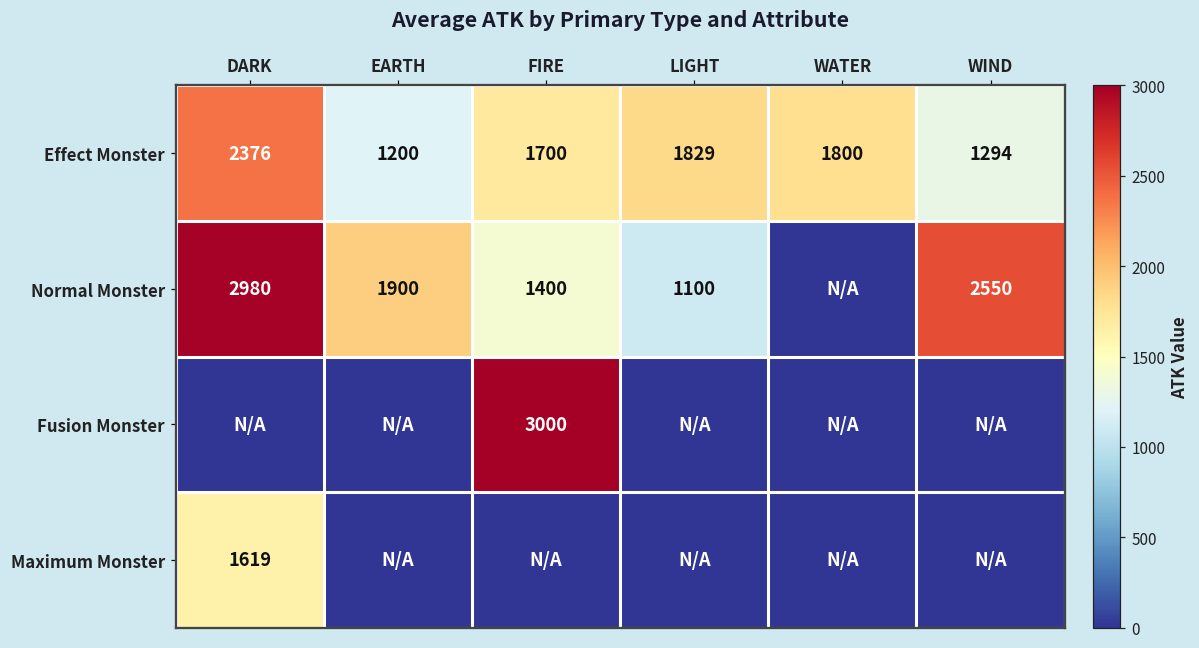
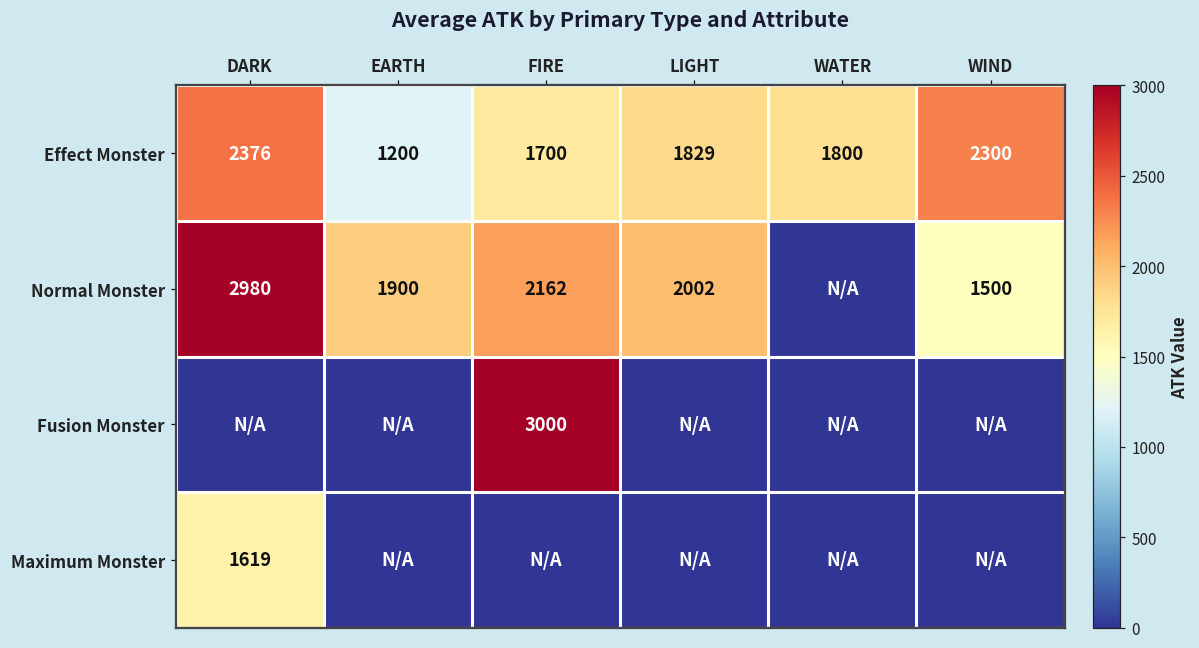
  {
    "Effect Monster": {
-     "WIND": 1294
+     "WIND": 2300
    },
    "Normal Monster": {
-     "FIRE": 1400,
-     "LIGHT": 1100,
-     "WIND": 2550
+     "FIRE": 2162,
+     "LIGHT": 2002,
+     "WIND": 1500
    }
  }
